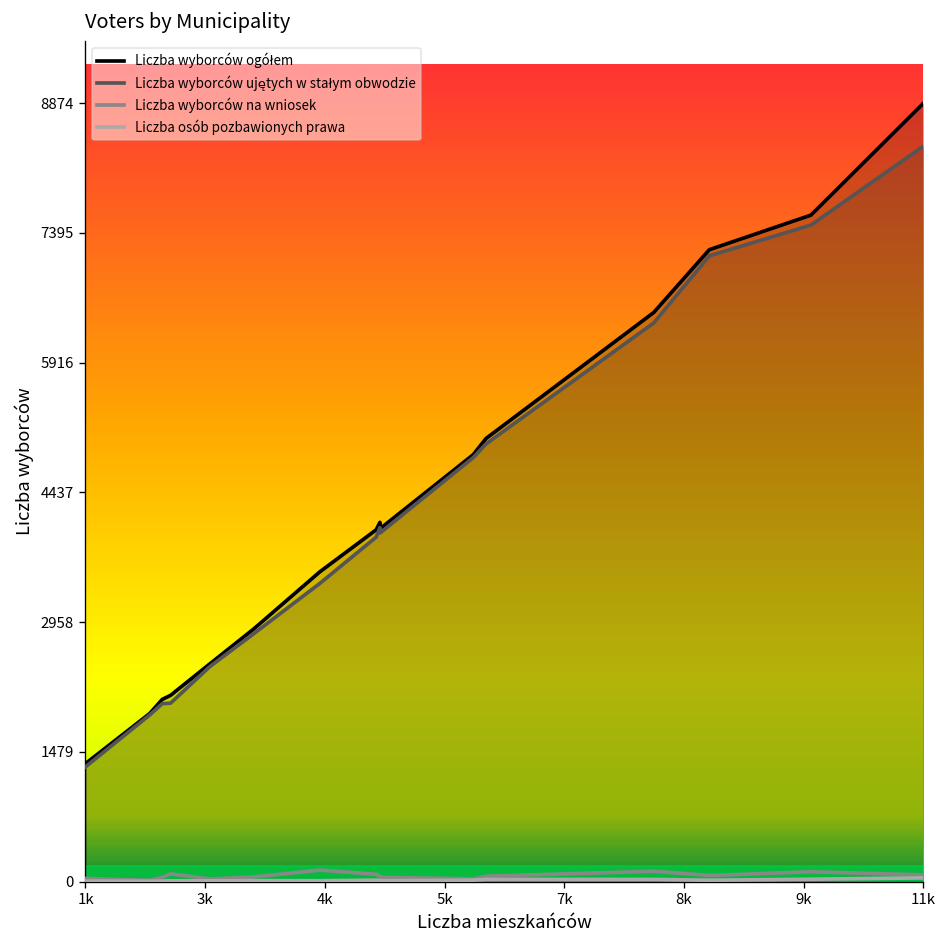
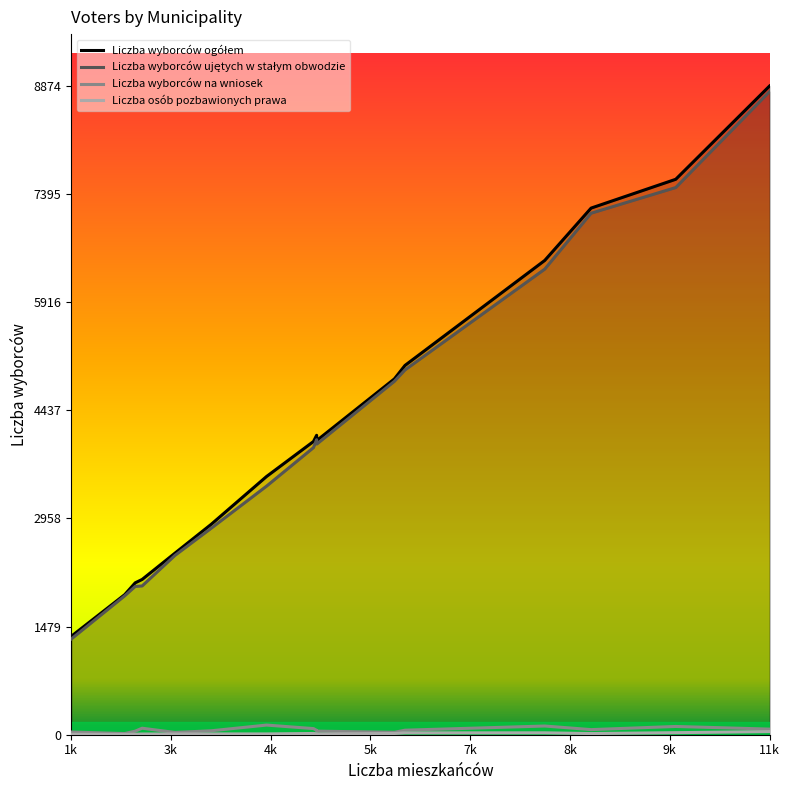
  {
    "Liczba wyborców ogółem": {
      "1k": 1300,
      "11k": 8900
    },
    "Liczba wyborców ujętych w stałym obwodzie": {
      "1k": 1300,
-     "11k": 8400
+     "11k": 8800
    }
  }
